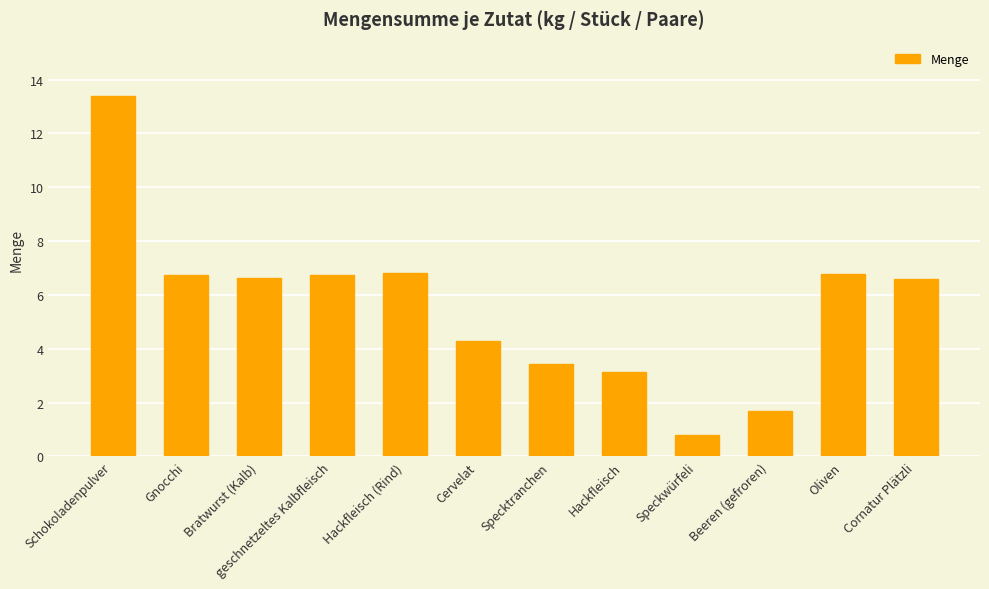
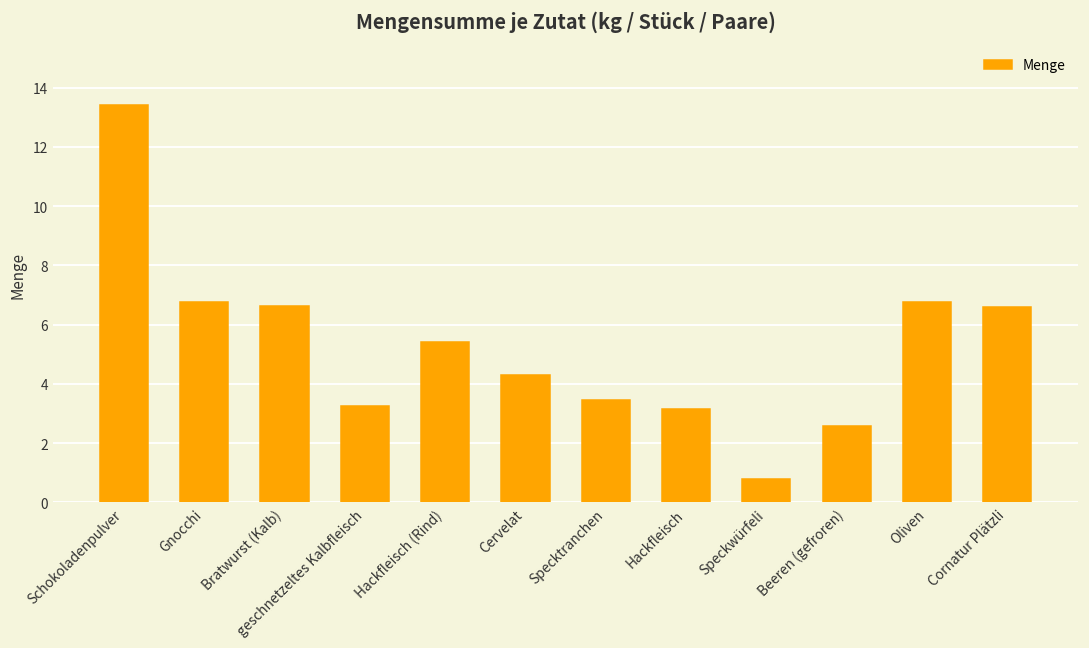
  {
    "Schokoladenpulver": 13.4,
    "Gnocchi": 6.8,
    "Bratwurst (Kalb)": 6.6,
-   "geschnetzeltes Kalbfleisch": 6.8,
-   "Hackfleisch (Rind)": 6.8,
+   "geschnetzeltes Kalbfleisch": 3.3,
+   "Hackfleisch (Rind)": 5.4,
    "Cervelat": 4.3,
    "Specktranchen": 3.4,
    "Hackfleisch": 3.2,
    "Speckwürfeli": 0.8,
-   "Beeren (gefroren)": 1.7,
+   "Beeren (gefroren)": 2.6,
    "Oliven": 6.8,
    "Cornatur Plätzli": 6.6
  }
